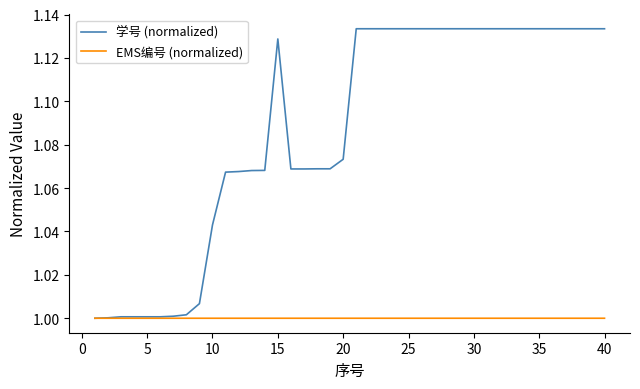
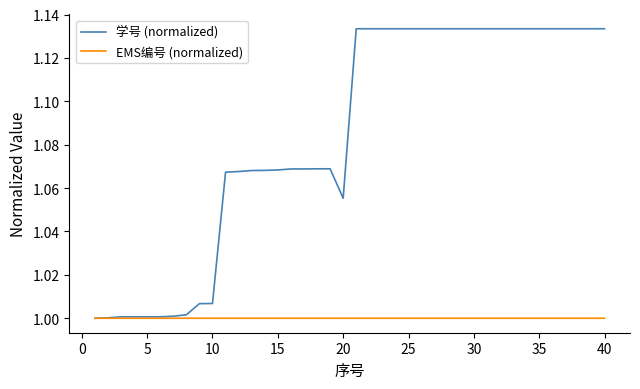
  {
    "学号 (normalized)": {
-     "10": 1.043,
-     "15": 1.129,
-     "20": 1.073,
+     "10": 1.007,
+     "15": 1.068,
+     "20": 1.055,
      "25": 1.133,
      "30": 1.133,
      "35": 1.133,
      "40": 1.133
    },
    "EMS编号 (normalized)": {
      "10": 1.000,
      "15": 1.000,
      "20": 1.000,
      "25": 1.000,
      "30": 1.000,
      "35": 1.000,
      "40": 1.000
    }
  }
